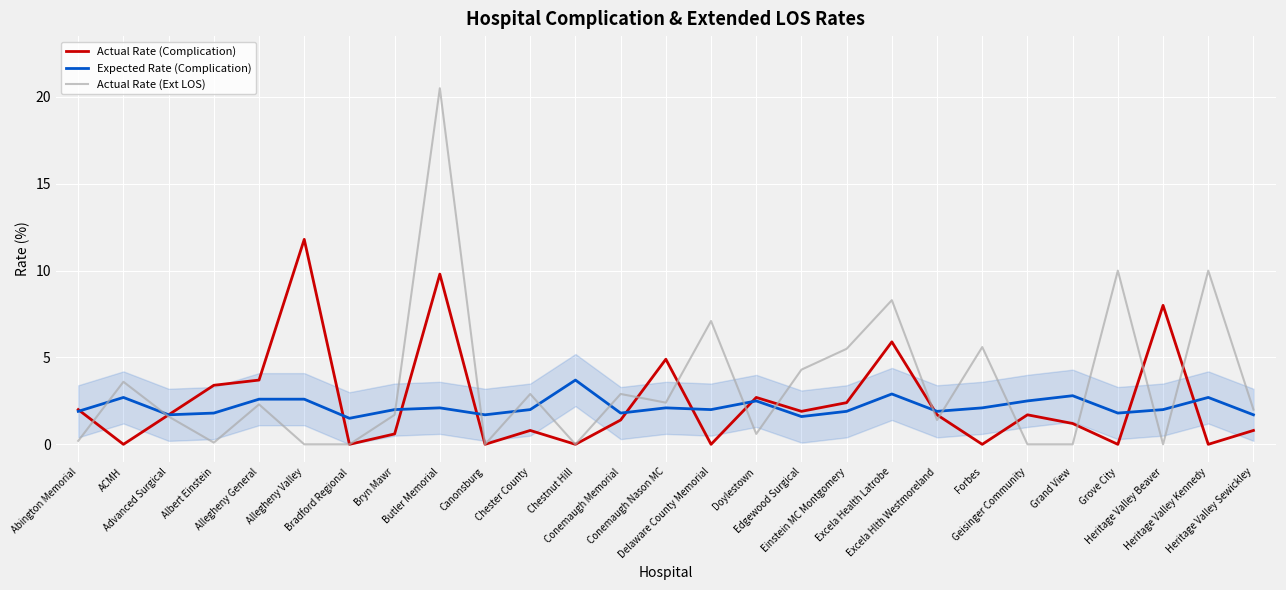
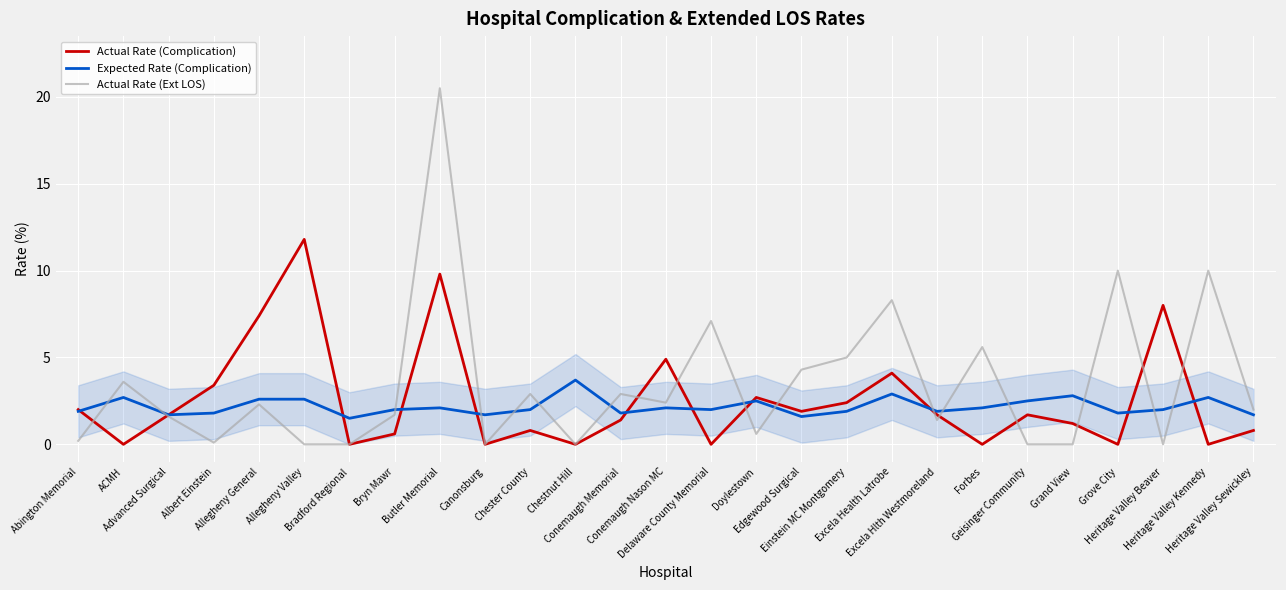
  {
    "Actual Rate (Complication)": {
      "ACMH": 0.0,
-     "Allegheny General": 3.7,
+     "Allegheny General": 7.4,
      "Allegheny Valley": 11.8,
      "Bryn Mawr": 0.6,
      "Butler Memorial": 9.8,
      "Chester County": 0.8,
      "Conemaugh Memorial": 1.4,
      "Conemaugh Nason MC": 4.9,
      "Delaware County Memorial": 0.0,
      "Doylestown": 2.7,
      "Edgewood Surgical": 1.9,
      "Einstein MC Montgomery": 2.4,
-     "Excela Health Latrobe": 5.9,
+     "Excela Health Latrobe": 4.1,
      "Excela Hlth Westmoreland": 1.7,
      "Forbes": 0.0,
      "Geisinger Community": 1.7,
      "Grand View": 1.2,
      "Grove City": 0.0,
      "Heritage Valley Beaver": 8.0,
      "Heritage Valley Kennedy": 0.0,
      "Heritage Valley Sewickley": 0.8
    },
    "Actual Rate (Ext LOS)": {
      "Abington Memorial": 0.2,
      "ACMH": 3.6,
      "Albert Einstein": 0.1,
      "Allegheny General": 2.3,
      "Allegheny Valley": 0.0,
      "Bryn Mawr": 1.7,
      "Butler Memorial": 20.5,
      "Chester County": 2.9,
      "Conemaugh Memorial": 2.9,
      "Conemaugh Nason MC": 2.4,
      "Delaware County Memorial": 7.1,
      "Doylestown": 0.6,
      "Edgewood Surgical": 4.3,
-     "Einstein MC Montgomery": 5.5,
+     "Einstein MC Montgomery": 5.0,
      "Excela Health Latrobe": 8.3,
      "Excela Hlth Westmoreland": 1.4,
      "Forbes": 5.6,
      "Geisinger Community": 0.0,
      "Grand View": 0.0,
      "Grove City": 10.0,
      "Heritage Valley Beaver": 0.0,
      "Heritage Valley Kennedy": 10.0,
      "Heritage Valley Sewickley": 2.0
    }
  }
